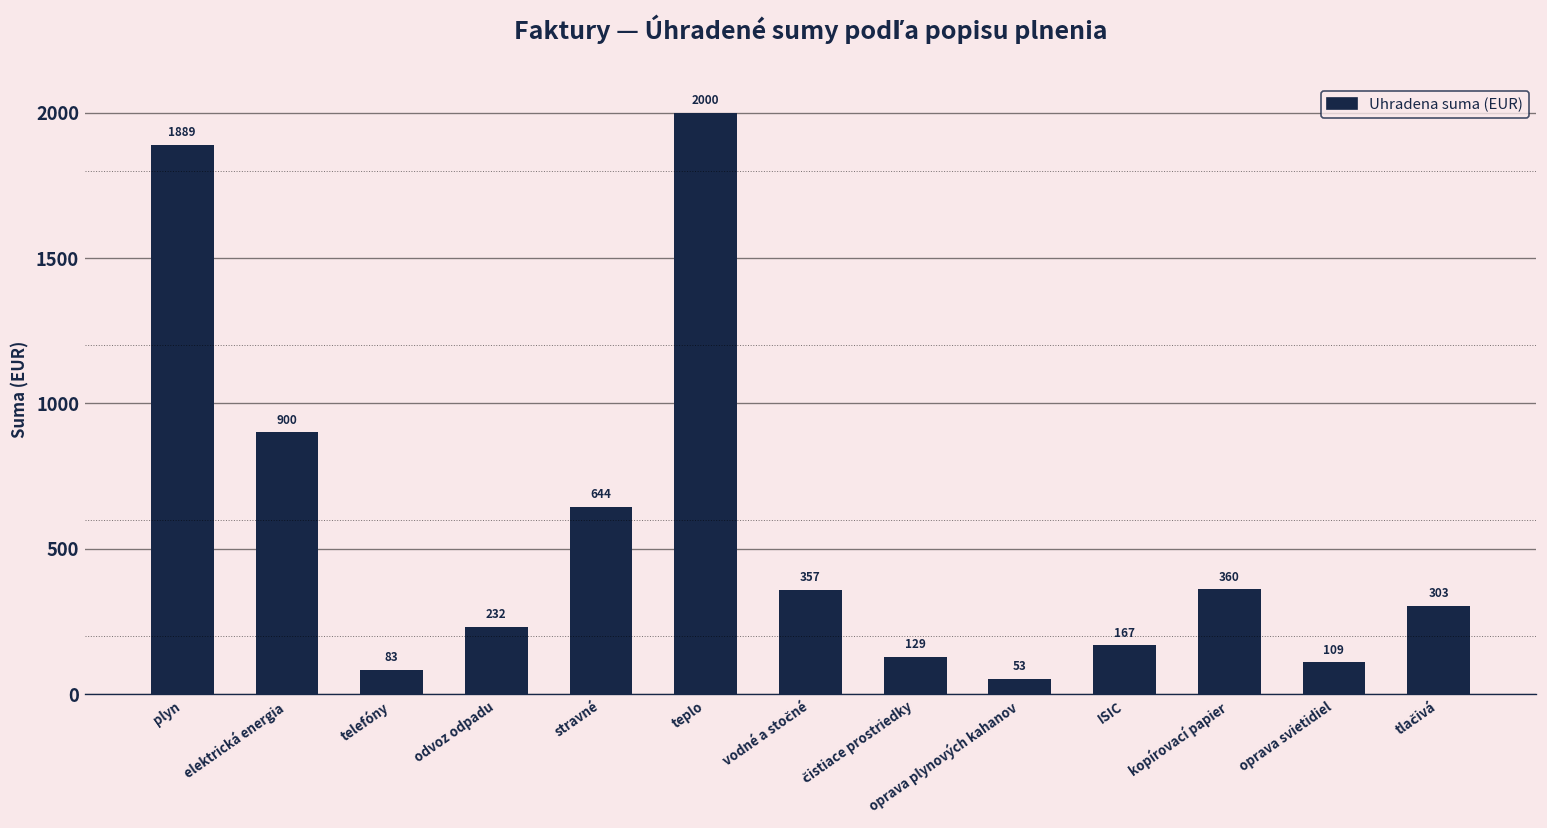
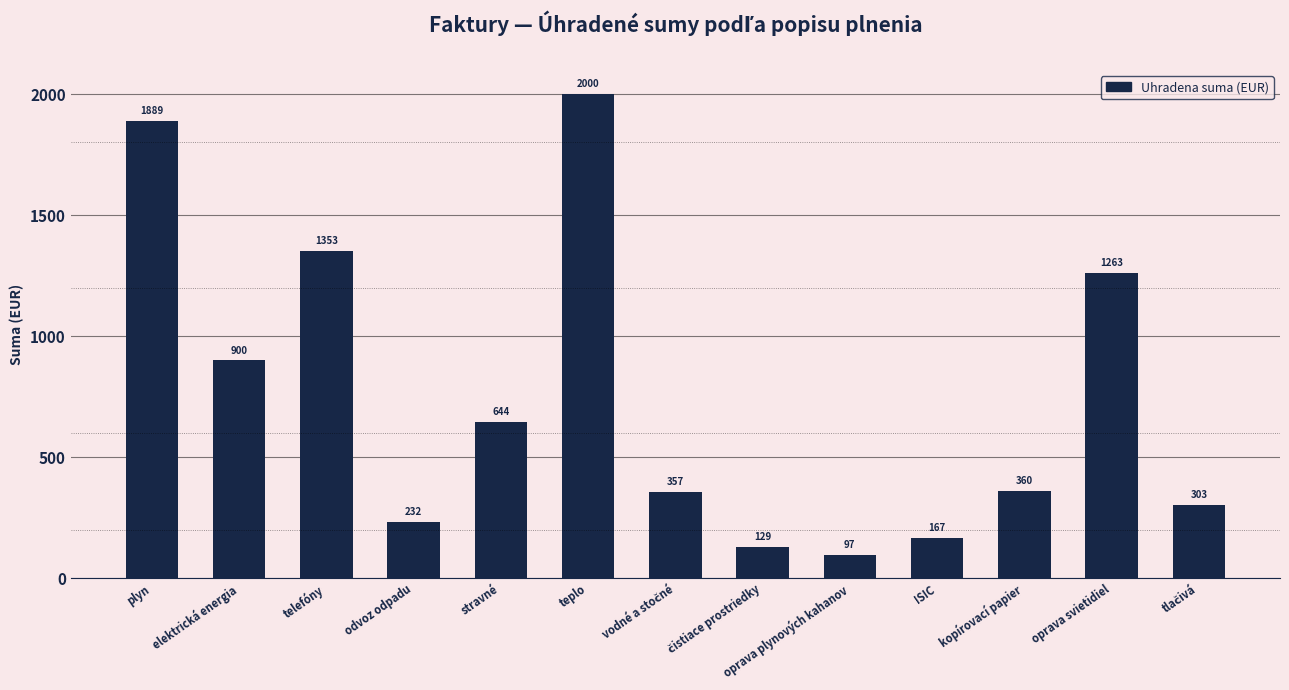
  {
    "plyn": 1889,
    "elektrická energia": 900,
-   "telefóny": 83,
+   "telefóny": 1353,
    "odvoz odpadu": 232,
    "stravné": 644,
    "teplo": 2000,
    "vodné a stočné": 357,
    "čistiace prostriedky": 129,
-   "oprava plynových kahanov": 53,
+   "oprava plynových kahanov": 97,
    "ISIC": 167,
    "kopírovací papier": 360,
-   "oprava svietidiel": 109,
+   "oprava svietidiel": 1263,
    "tlačivá": 303
  }
